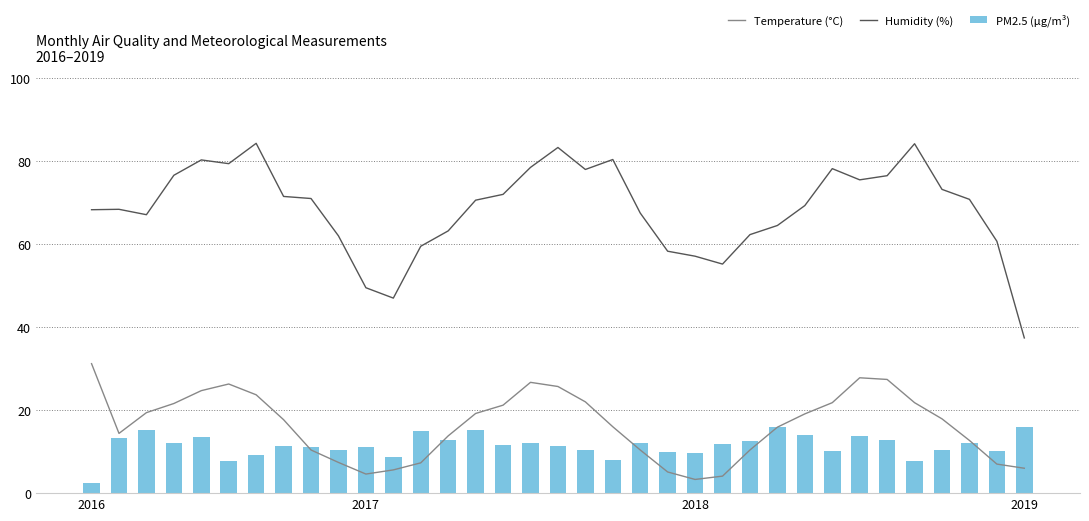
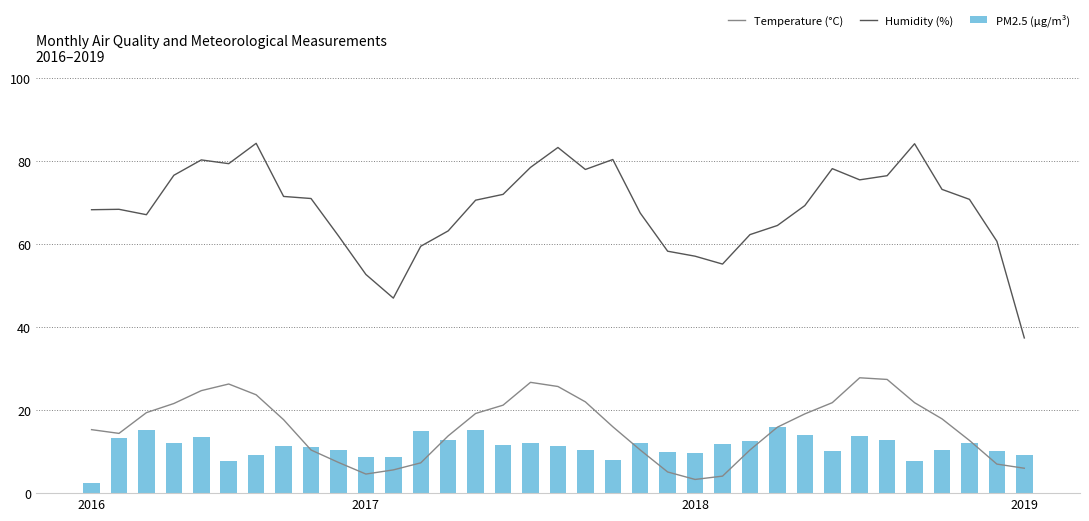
  {
    "PM2.5 (μg/m³)": {
      "2016": 2,
-     "2017": 11,
+     "2017": 9,
      "2018": 10,
-     "2019": 16
+     "2019": 9
    },
    "Temperature (°C)": {
-     "2016": 31,
+     "2016": 15,
      "2017": 5,
      "2018": 3,
      "2019": 6
    },
    "Humidity (%)": {
      "2016": 68,
-     "2017": 50,
+     "2017": 53,
      "2018": 57,
      "2019": 37
    }
  }
